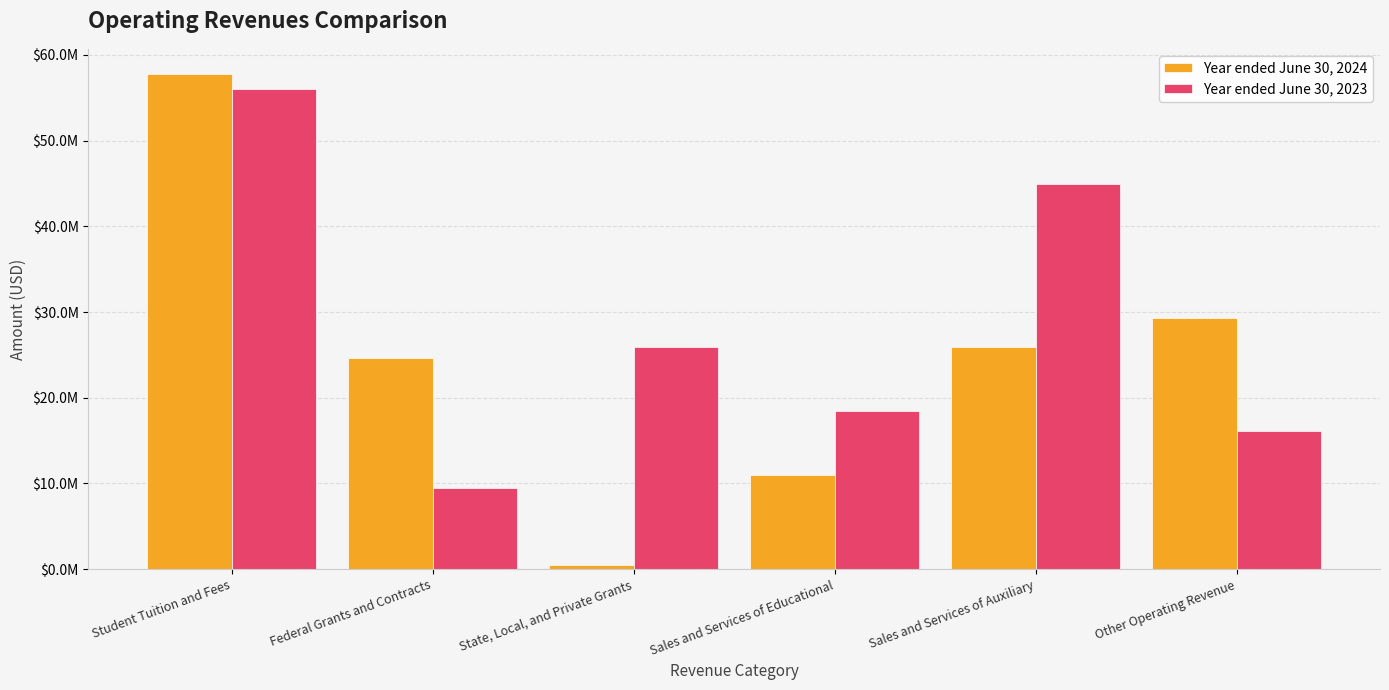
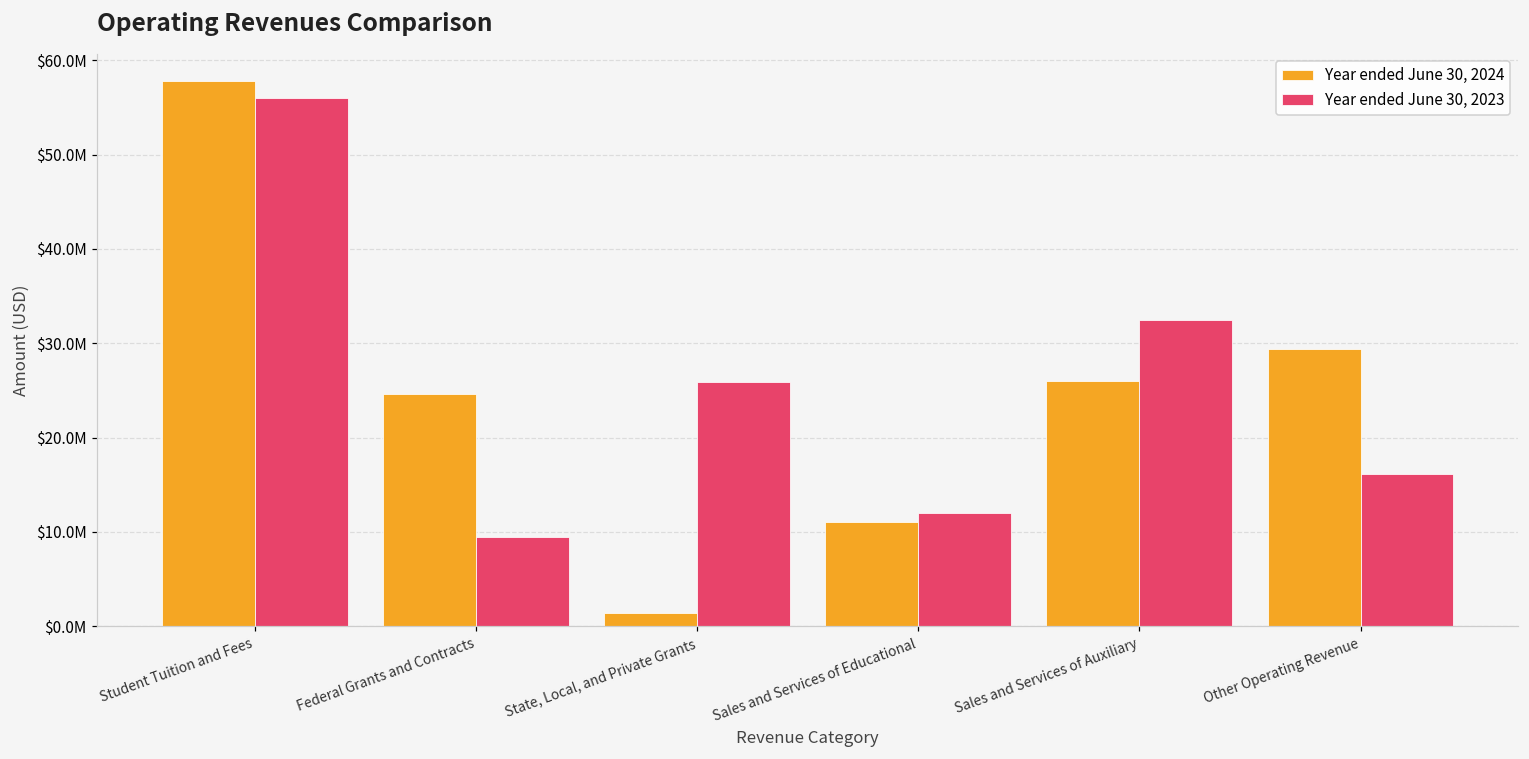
  {
    "Year ended June 30, 2024": {
      "Student Tuition and Fees": "$58000000",
      "Federal Grants and Contracts": "$25000000",
-     "State, Local, and Private Grants": "$0",
+     "State, Local, and Private Grants": "$1000000",
      "Sales and Services of Educational": "$11000000",
      "Sales and Services of Auxiliary": "$26000000",
      "Other Operating Revenue": "$29000000"
    },
    "Year ended June 30, 2023": {
      "Student Tuition and Fees": "$56000000",
      "Federal Grants and Contracts": "$9000000",
      "State, Local, and Private Grants": "$26000000",
-     "Sales and Services of Educational": "$18000000",
-     "Sales and Services of Auxiliary": "$45000000",
+     "Sales and Services of Educational": "$12000000",
+     "Sales and Services of Auxiliary": "$32000000",
      "Other Operating Revenue": "$16000000"
    }
  }
